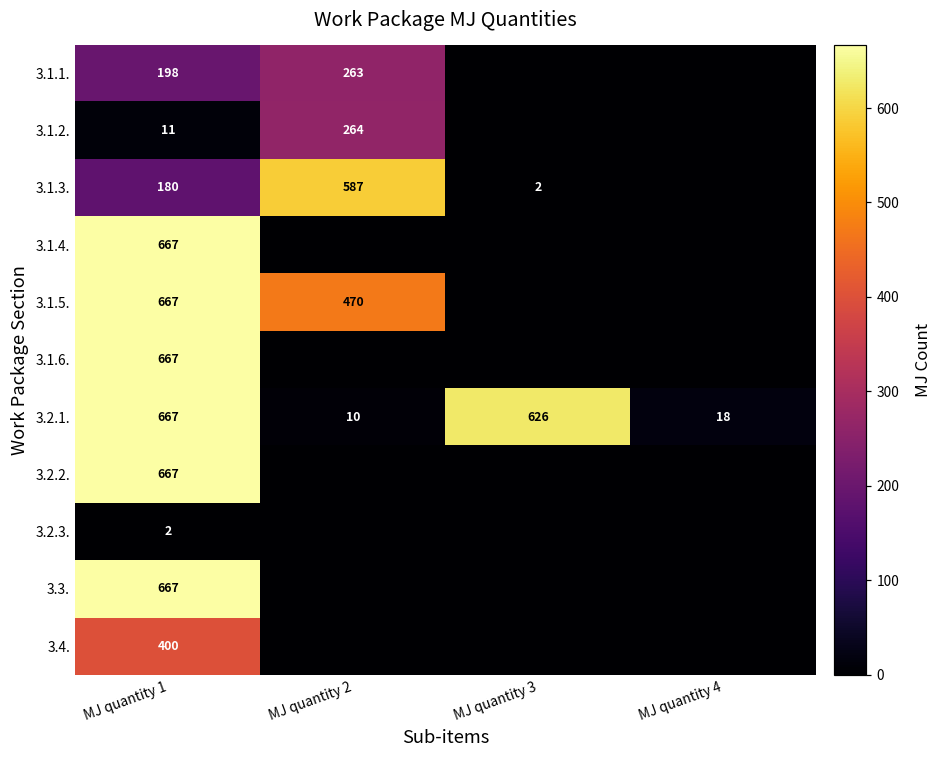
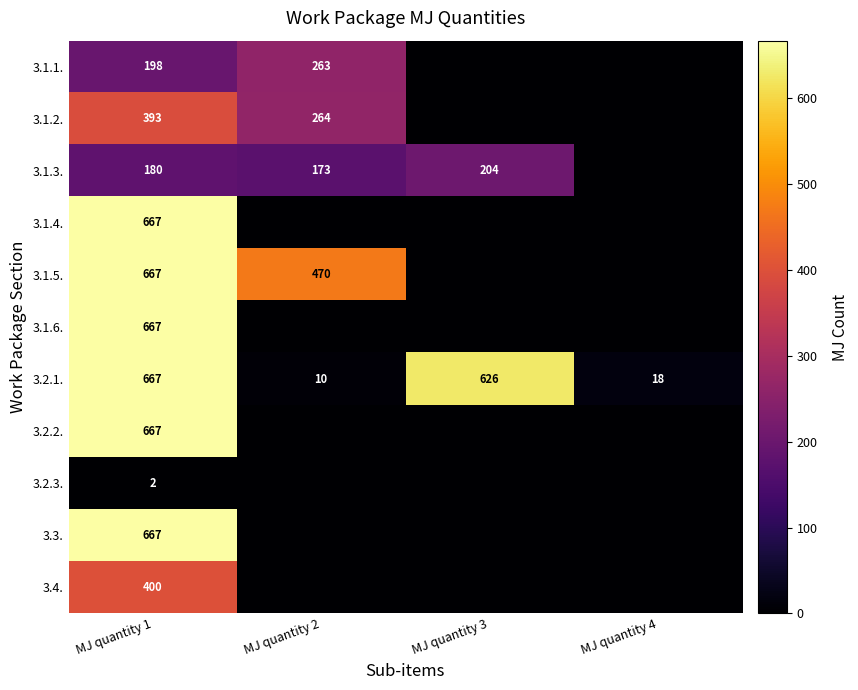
  {
    "3.1.1.": {
      "MJ quantity 1": 198,
      "MJ quantity 2": 263
    },
    "3.1.2.": {
-     "MJ quantity 1": 11,
+     "MJ quantity 1": 393,
      "MJ quantity 2": 264
    },
    "3.1.3.": {
      "MJ quantity 1": 180,
-     "MJ quantity 2": 587,
-     "MJ quantity 3": 2
+     "MJ quantity 2": 173,
+     "MJ quantity 3": 204
    },
    "3.1.4.": {
      "MJ quantity 1": 667
    },
    "3.1.5.": {
      "MJ quantity 1": 667,
      "MJ quantity 2": 470
    },
    "3.1.6.": {
      "MJ quantity 1": 667
    },
    "3.2.1.": {
      "MJ quantity 1": 667,
      "MJ quantity 2": 10,
      "MJ quantity 3": 626,
      "MJ quantity 4": 18
    },
    "3.2.2.": {
      "MJ quantity 1": 667
    },
    "3.2.3.": {
      "MJ quantity 1": 2
    },
    "3.3.": {
      "MJ quantity 1": 667
    },
    "3.4.": {
      "MJ quantity 1": 400
    }
  }
